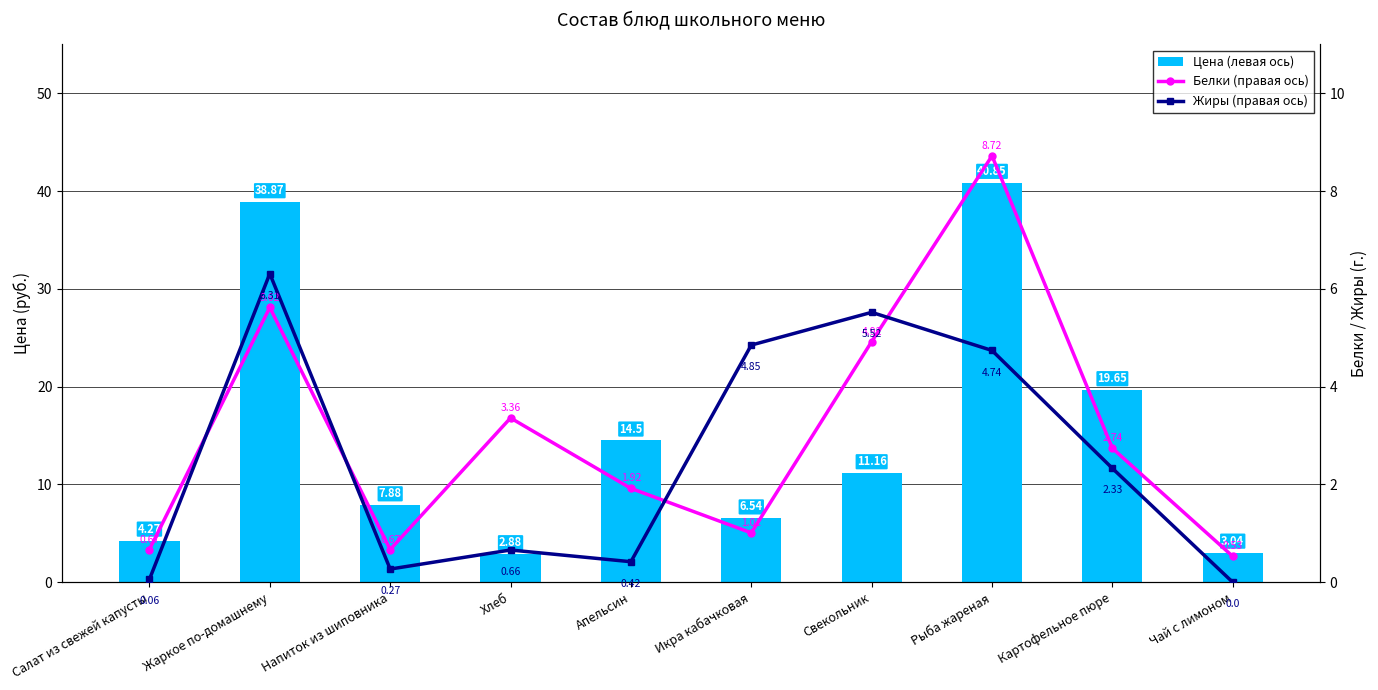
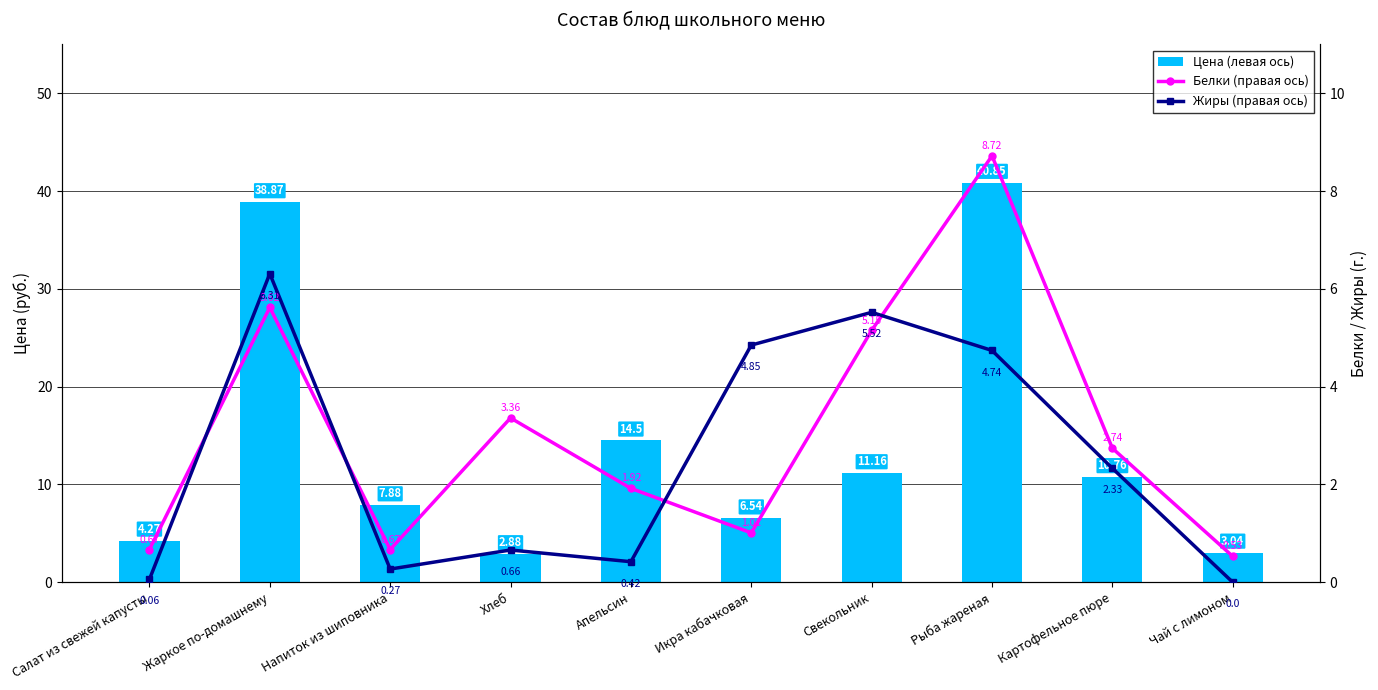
  {
    "Цена (левая ось)": {
-     "Картофельное пюре": 19.65
+     "Картофельное пюре": 10.76
    },
    "Белки (правая ось)": {
      "Напиток из шиповника": 0.67,
      "Хлеб": 3.36,
      "Апельсин": 1.92,
      "Икра кабачковая": 1.01,
-     "Свекольник": 4.92,
+     "Свекольник": 5.15,
      "Рыба жареная": 8.72,
      "Картофельное пюре": 2.74
    },
    "Жиры (правая ось)": {
      "Салат из свежей капусты": 0.06,
      "Напиток из шиповника": 0.27,
      "Апельсин": 0.42,
      "Икра кабачковая": 4.85,
      "Рыба жареная": 4.74,
      "Чай с лимоном": 0.0
    }
  }
